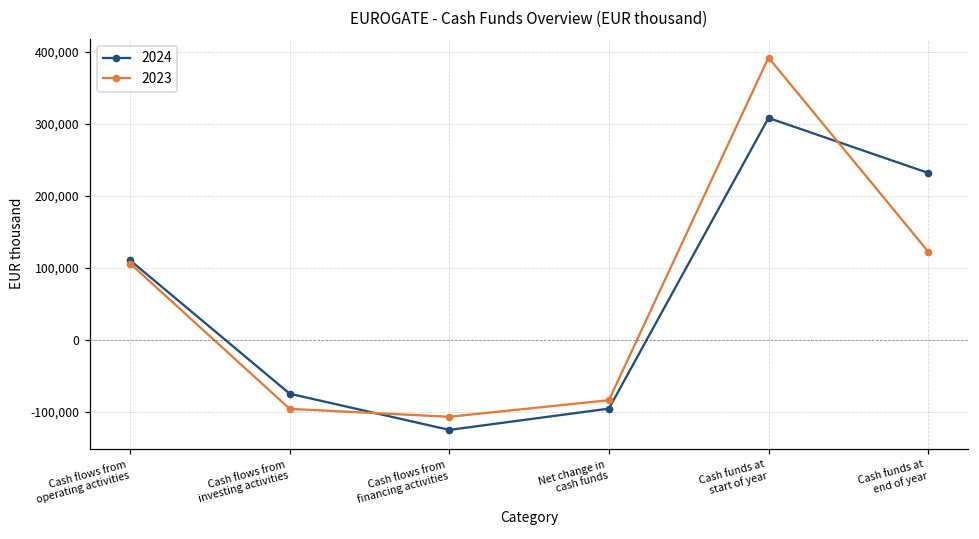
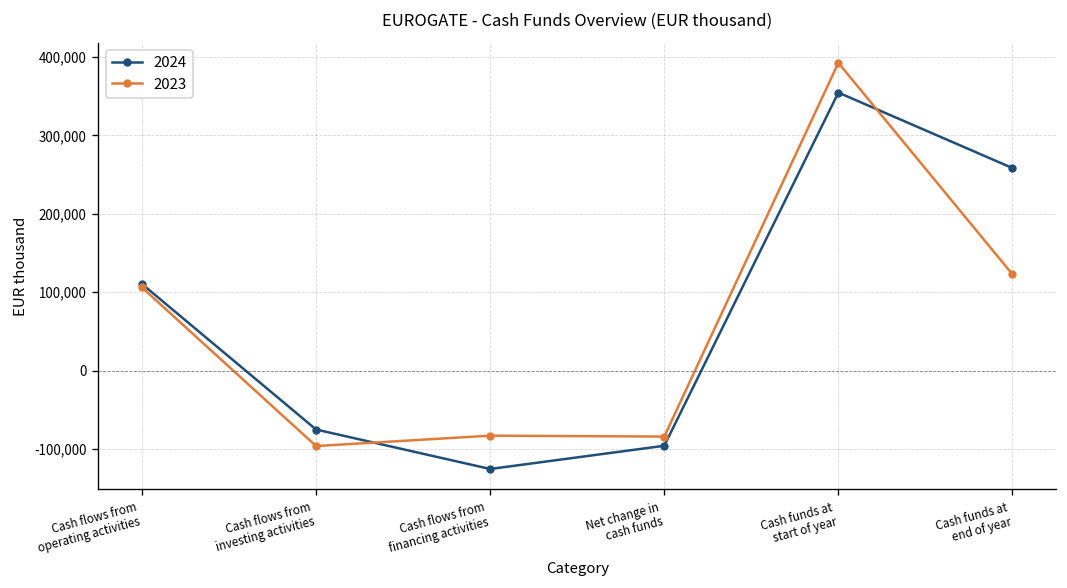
  {
    "2024": {
      "Cash flows from operating activities": "110,000",
      "Cash flows from investing activities": "-70,000",
      "Cash flows from financing activities": "-130,000",
      "Net change in cash funds": "-100,000",
-     "Cash funds at start of year": "310,000",
-     "Cash funds at end of year": "230,000"
+     "Cash funds at start of year": "350,000",
+     "Cash funds at end of year": "260,000"
    },
    "2023": {
      "Cash flows from operating activities": "110,000",
      "Cash flows from investing activities": "-100,000",
-     "Cash flows from financing activities": "-110,000",
+     "Cash flows from financing activities": "-80,000",
      "Net change in cash funds": "-80,000",
      "Cash funds at start of year": "390,000",
      "Cash funds at end of year": "120,000"
    }
  }
